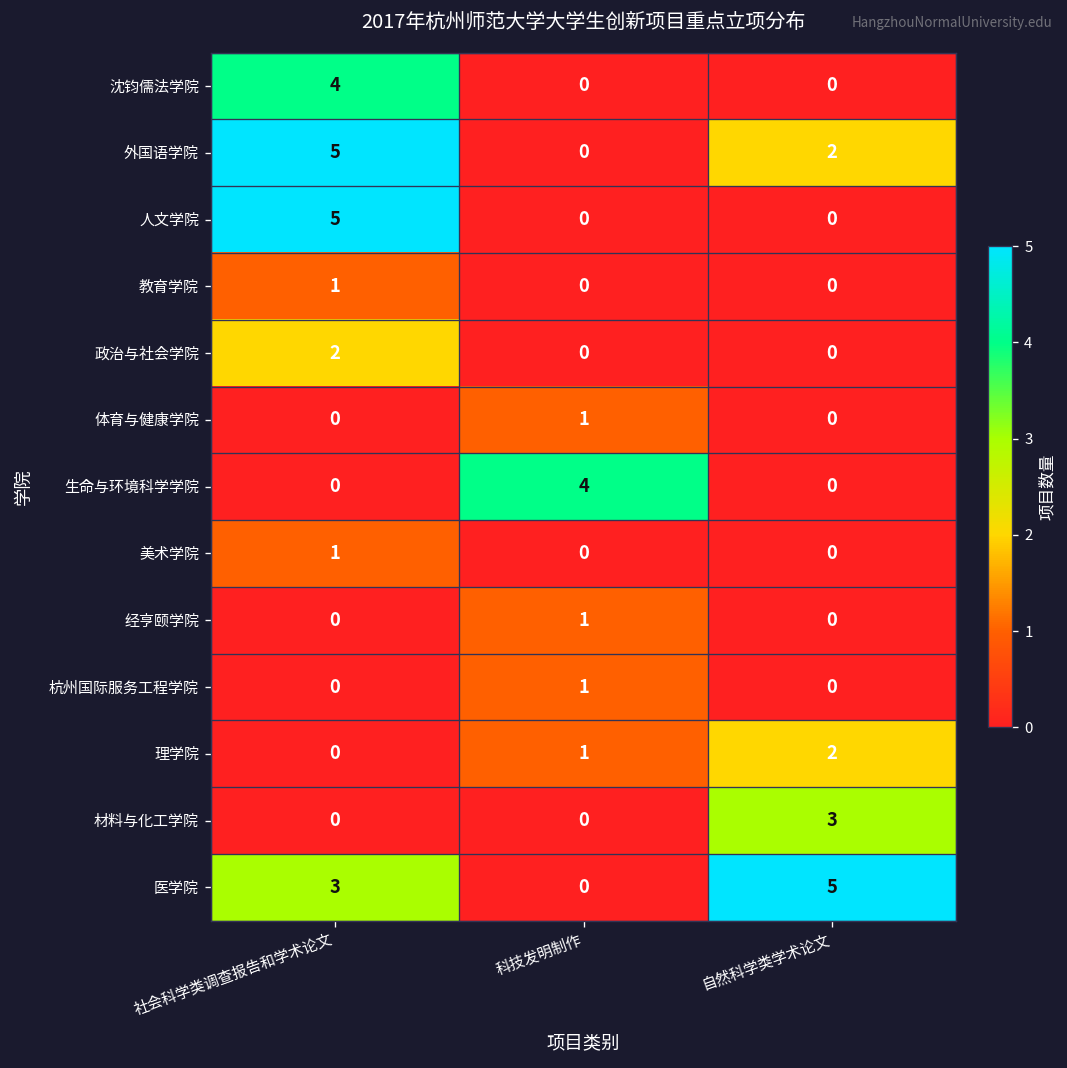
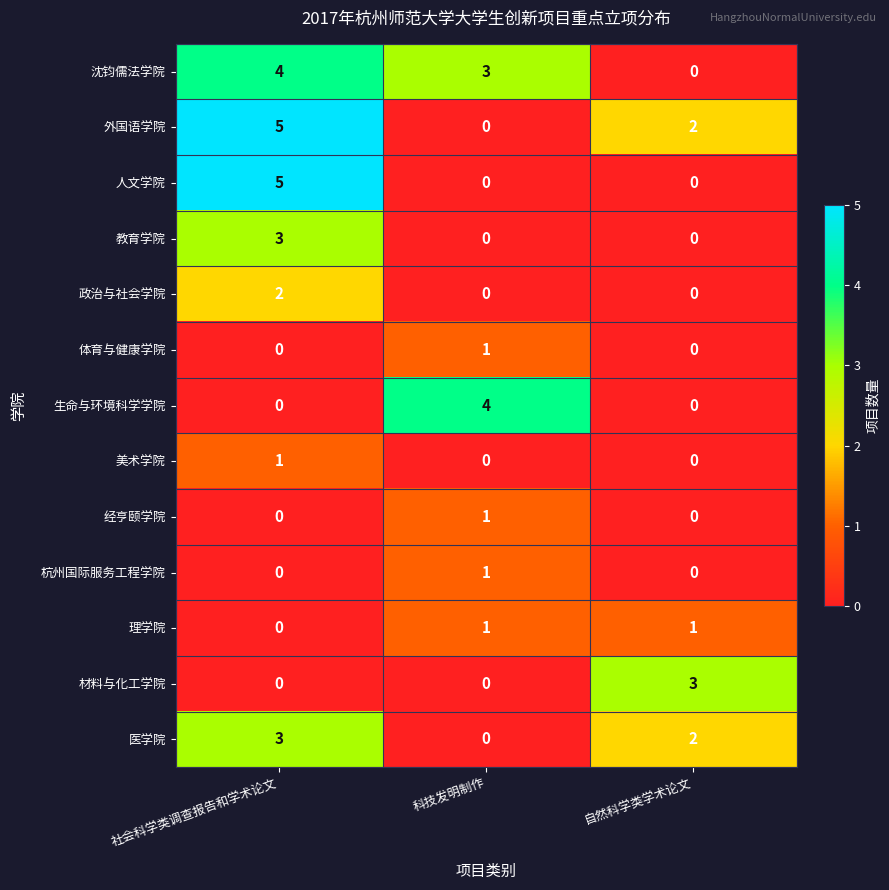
  {
    "沈钧儒法学院": {
      "社会科学类调查报告和学术论文": 4,
-     "科技发明制作": 0,
+     "科技发明制作": 3,
      "自然科学类学术论文": 0
    },
    "外国语学院": {
      "社会科学类调查报告和学术论文": 5,
      "科技发明制作": 0,
      "自然科学类学术论文": 2
    },
    "人文学院": {
      "社会科学类调查报告和学术论文": 5,
      "科技发明制作": 0,
      "自然科学类学术论文": 0
    },
    "教育学院": {
-     "社会科学类调查报告和学术论文": 1,
+     "社会科学类调查报告和学术论文": 3,
      "科技发明制作": 0,
      "自然科学类学术论文": 0
    },
    "政治与社会学院": {
      "社会科学类调查报告和学术论文": 2,
      "科技发明制作": 0,
      "自然科学类学术论文": 0
    },
    "体育与健康学院": {
      "社会科学类调查报告和学术论文": 0,
      "科技发明制作": 1,
      "自然科学类学术论文": 0
    },
    "生命与环境科学学院": {
      "社会科学类调查报告和学术论文": 0,
      "科技发明制作": 4,
      "自然科学类学术论文": 0
    },
    "美术学院": {
      "社会科学类调查报告和学术论文": 1,
      "科技发明制作": 0,
      "自然科学类学术论文": 0
    },
    "经亨颐学院": {
      "社会科学类调查报告和学术论文": 0,
      "科技发明制作": 1,
      "自然科学类学术论文": 0
    },
    "杭州国际服务工程学院": {
      "社会科学类调查报告和学术论文": 0,
      "科技发明制作": 1,
      "自然科学类学术论文": 0
    },
    "理学院": {
      "社会科学类调查报告和学术论文": 0,
      "科技发明制作": 1,
-     "自然科学类学术论文": 2
+     "自然科学类学术论文": 1
    },
    "材料与化工学院": {
      "社会科学类调查报告和学术论文": 0,
      "科技发明制作": 0,
      "自然科学类学术论文": 3
    },
    "医学院": {
      "社会科学类调查报告和学术论文": 3,
      "科技发明制作": 0,
-     "自然科学类学术论文": 5
+     "自然科学类学术论文": 2
    }
  }
